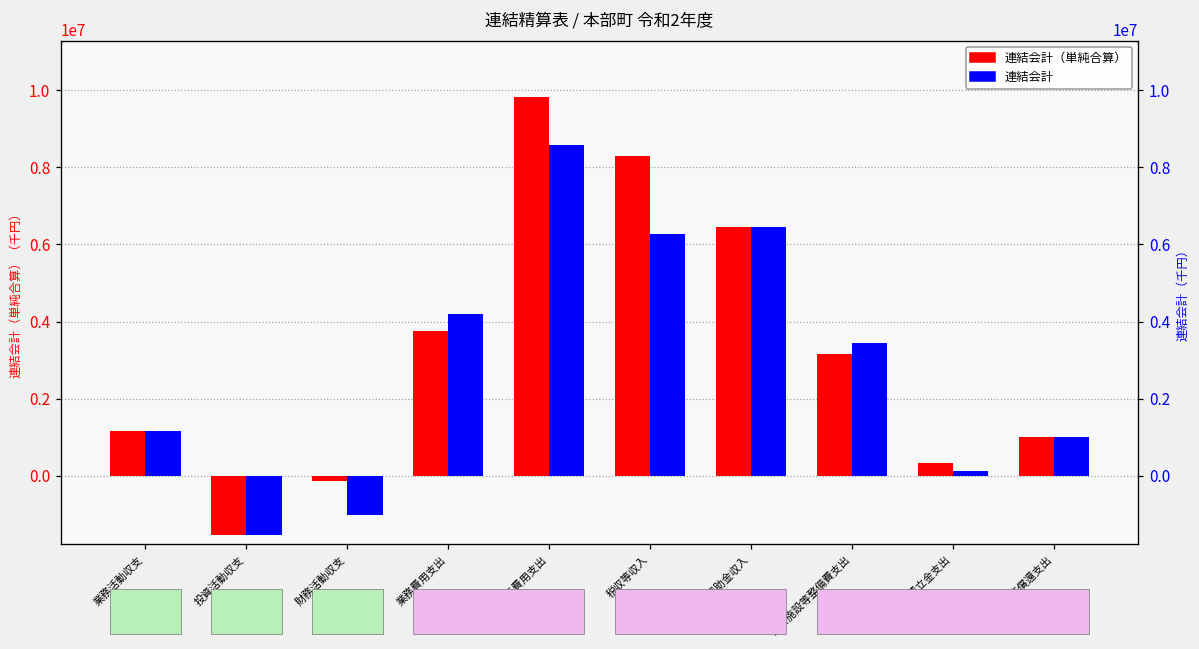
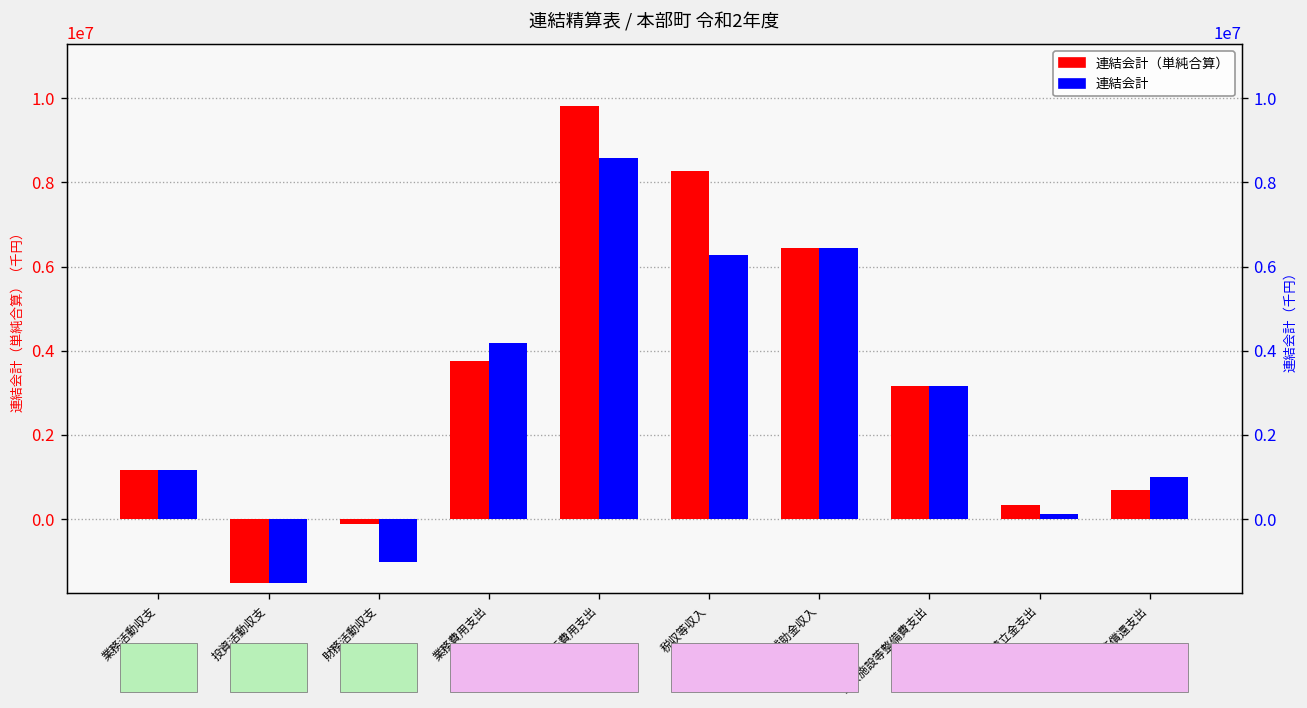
  {
    "連結会計（単純合算）": {
      "業務活動収支": 1200000,
      "投資活動収支": -1500000,
      "財務活動収支": -100000,
      "業務費用支出": 3700000,
      "移転費用支出": 9800000,
      "税収等収入": 8300000,
      "国県等補助金収入": 6400000,
      "公共施設等整備費支出": 3200000,
      "基金積立金支出": 300000,
-     "地方債等償還支出": 1000000
+     "地方債等償還支出": 700000
    },
    "連結会計": {
      "業務活動収支": 1200000,
      "投資活動収支": -1500000,
      "財務活動収支": -1000000,
      "業務費用支出": 4200000,
      "移転費用支出": 8600000,
      "税収等収入": 6300000,
      "国県等補助金収入": 6400000,
-     "公共施設等整備費支出": 3400000,
+     "公共施設等整備費支出": 3200000,
      "基金積立金支出": 100000,
      "地方債等償還支出": 1000000
    }
  }
